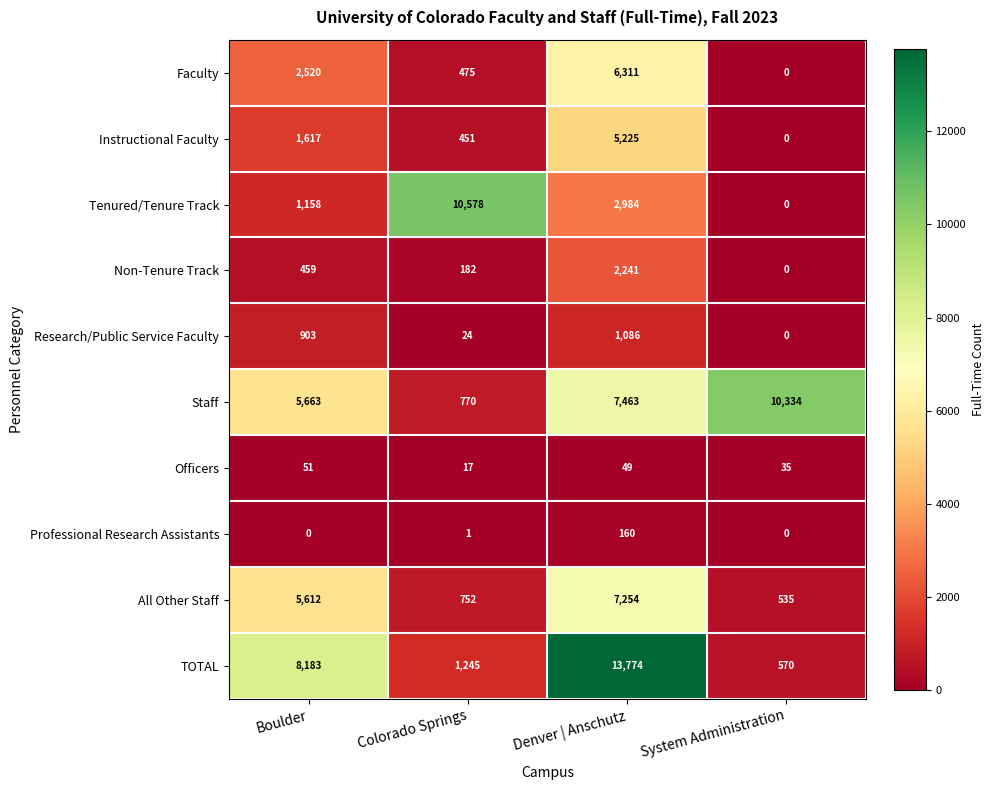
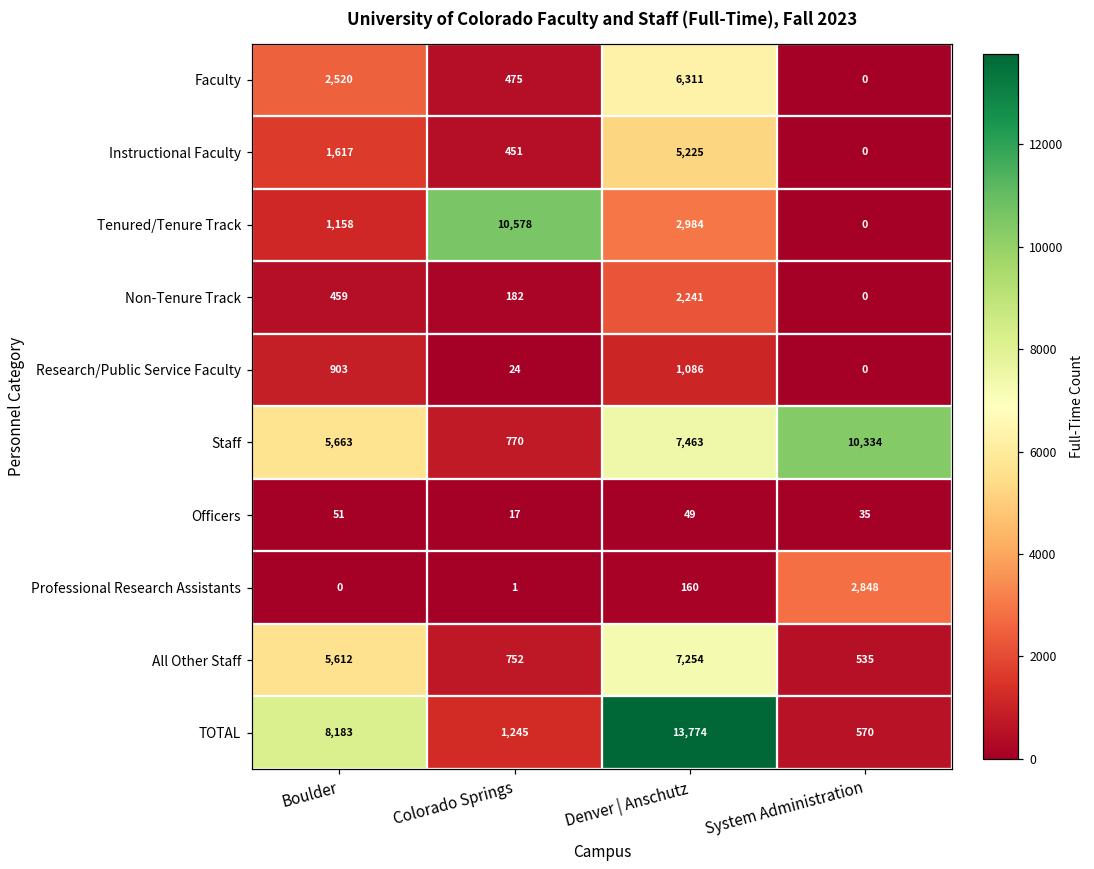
  {
    "Faculty": {
      "Boulder": "2,520",
      "Colorado Springs": "475",
      "Denver | Anschutz": "6,311",
      "System Administration": "0"
    },
    "Instructional Faculty": {
      "Boulder": "1,617",
      "Colorado Springs": "451",
      "Denver | Anschutz": "5,225",
      "System Administration": "0"
    },
    "Tenured/Tenure Track": {
      "Boulder": "1,158",
      "Colorado Springs": "10,578",
      "Denver | Anschutz": "2,984",
      "System Administration": "0"
    },
    "Non-Tenure Track": {
      "Boulder": "459",
      "Colorado Springs": "182",
      "Denver | Anschutz": "2,241",
      "System Administration": "0"
    },
    "Research/Public Service Faculty": {
      "Boulder": "903",
      "Colorado Springs": "24",
      "Denver | Anschutz": "1,086",
      "System Administration": "0"
    },
    "Staff": {
      "Boulder": "5,663",
      "Colorado Springs": "770",
      "Denver | Anschutz": "7,463",
      "System Administration": "10,334"
    },
    "Officers": {
      "Boulder": "51",
      "Colorado Springs": "17",
      "Denver | Anschutz": "49",
      "System Administration": "35"
    },
    "Professional Research Assistants": {
      "Boulder": "0",
      "Colorado Springs": "1",
      "Denver | Anschutz": "160",
-     "System Administration": "0"
+     "System Administration": "2,848"
    },
    "All Other Staff": {
      "Boulder": "5,612",
      "Colorado Springs": "752",
      "Denver | Anschutz": "7,254",
      "System Administration": "535"
    },
    "TOTAL": {
      "Boulder": "8,183",
      "Colorado Springs": "1,245",
      "Denver | Anschutz": "13,774",
      "System Administration": "570"
    }
  }
